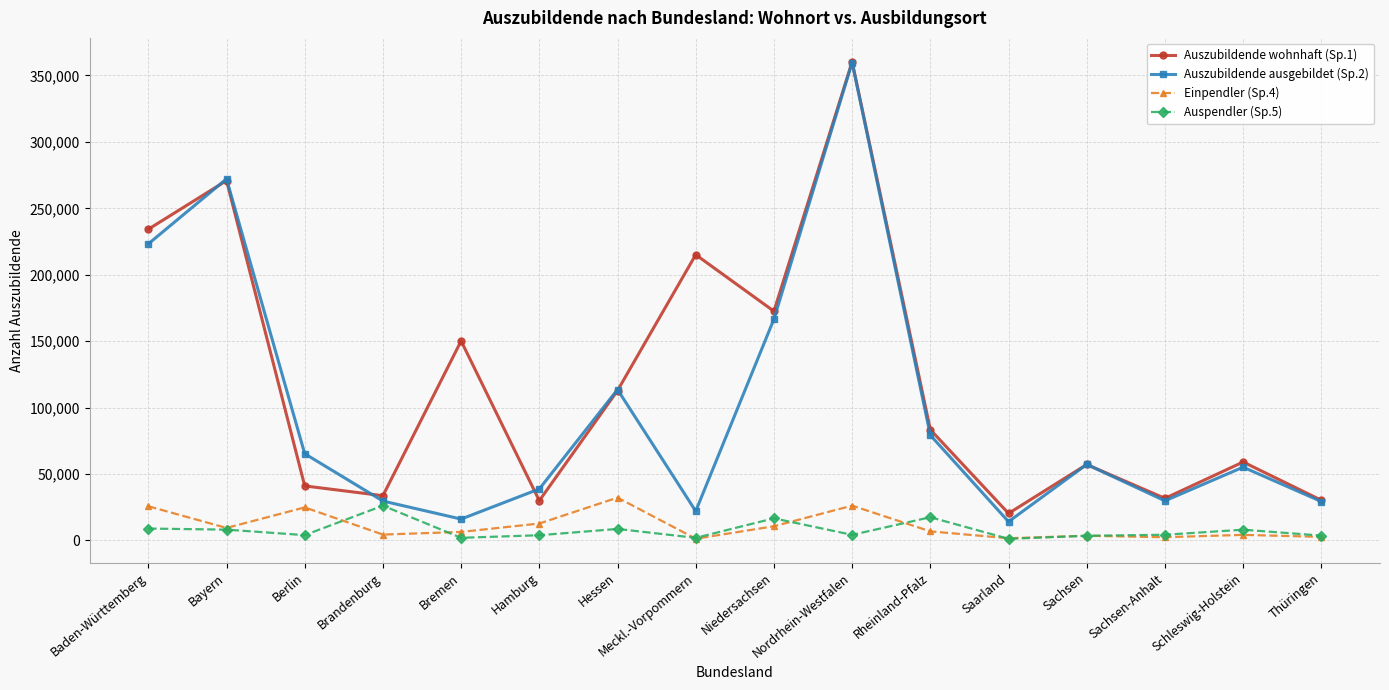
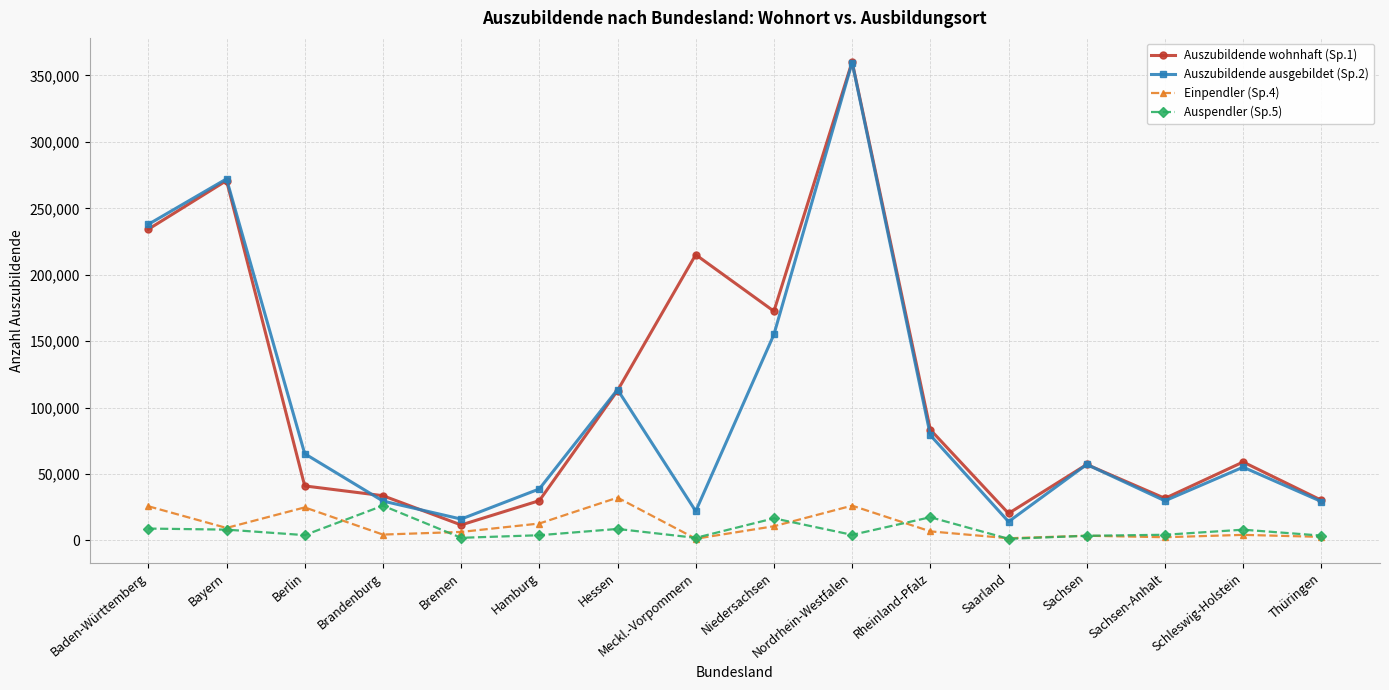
  {
    "Auszubildende wohnhaft (Sp.1)": {
      "Baden-Württemberg": "234,000",
      "Berlin": "41,000",
      "Brandenburg": "34,000",
-     "Bremen": "150,000",
+     "Bremen": "12,000",
      "Hamburg": "30,000",
      "Meckl.-Vorpommern": "215,000",
      "Niedersachsen": "173,000",
      "Rheinland-Pfalz": "83,000",
      "Saarland": "20,000",
      "Schleswig-Holstein": "59,000"
    },
    "Auszubildende ausgebildet (Sp.2)": {
-     "Baden-Württemberg": "223,000",
+     "Baden-Württemberg": "238,000",
      "Berlin": "65,000",
      "Brandenburg": "30,000",
      "Bremen": "16,000",
      "Hamburg": "39,000",
      "Meckl.-Vorpommern": "22,000",
-     "Niedersachsen": "167,000",
+     "Niedersachsen": "155,000",
      "Rheinland-Pfalz": "79,000",
      "Saarland": "14,000",
      "Schleswig-Holstein": "55,000"
    },
    "Einpendler (Sp.4)": {
      "Baden-Württemberg": "26,000",
      "Berlin": "25,000",
      "Brandenburg": "4,000",
      "Bremen": "6,000",
      "Hamburg": "13,000",
      "Hessen": "32,000",
      "Niedersachsen": "11,000",
      "Nordrhein-Westfalen": "26,000",
      "Rheinland-Pfalz": "7,000",
      "Schleswig-Holstein": "4,000"
    },
    "Auspendler (Sp.5)": {
      "Baden-Württemberg": "9,000",
      "Berlin": "4,000",
      "Brandenburg": "26,000",
      "Bremen": "2,000",
      "Hamburg": "4,000",
      "Hessen": "9,000",
      "Niedersachsen": "17,000",
      "Nordrhein-Westfalen": "4,000",
      "Rheinland-Pfalz": "17,000",
      "Schleswig-Holstein": "8,000"
    }
  }
